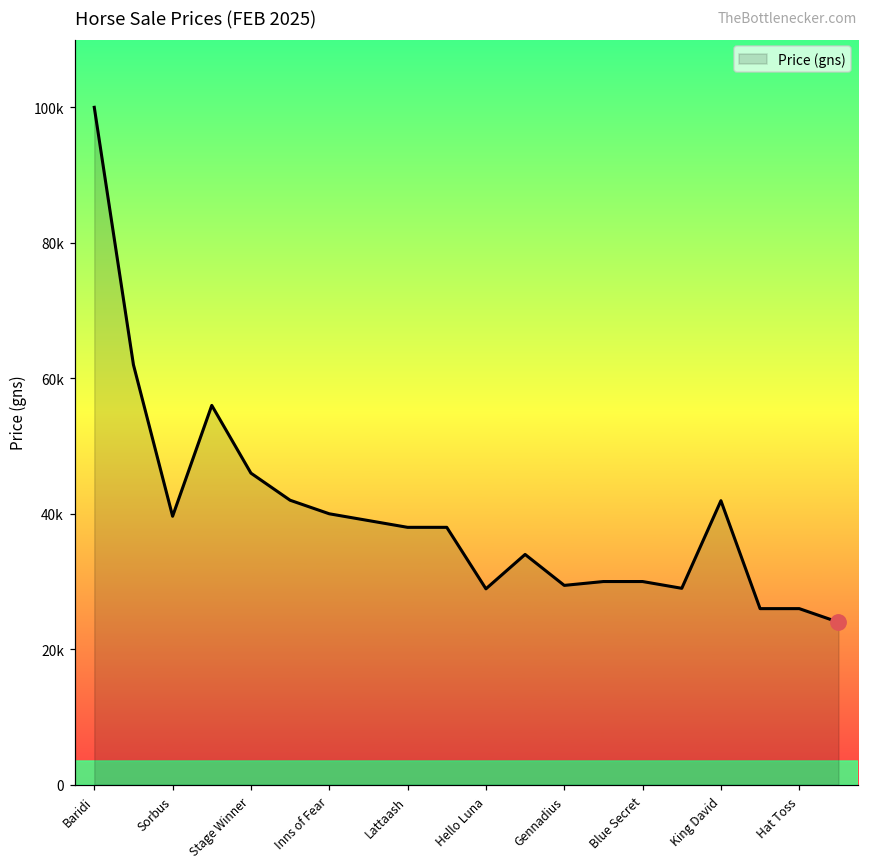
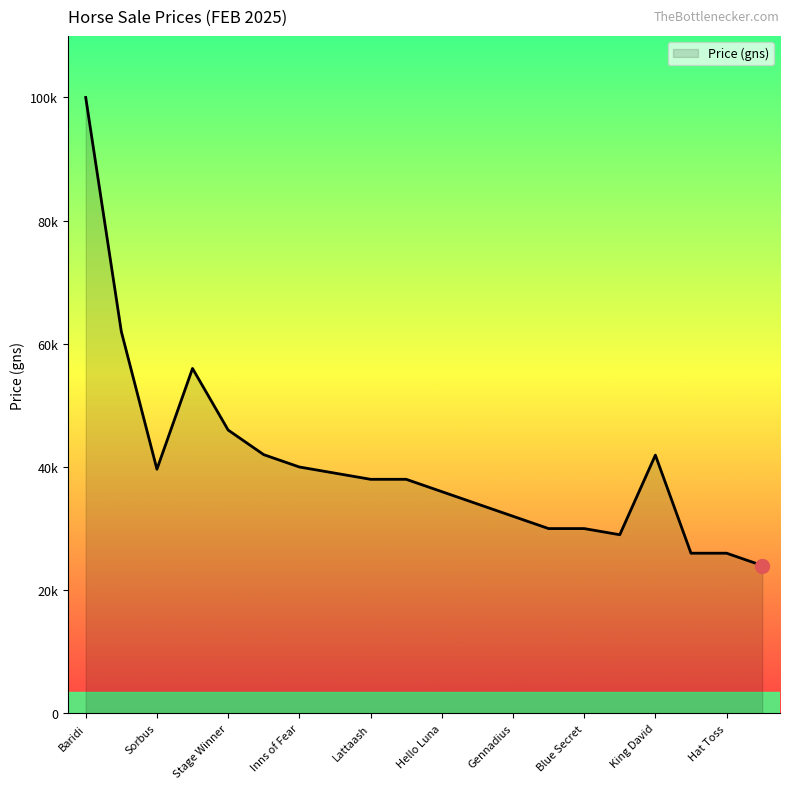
  {
    "Price (gns)": {
      "Baridi": 100000,
      "Sorbus": 40000,
      "Stage Winner": 46000,
      "Inns of Fear": 40000,
      "Lattaash": 38000,
-     "Hello Luna": 29000,
-     "Gennadius": 29000,
+     "Hello Luna": 36000,
+     "Gennadius": 32000,
      "Blue Secret": 30000,
      "King David": 42000,
      "Hat Toss": 26000
    }
  }
